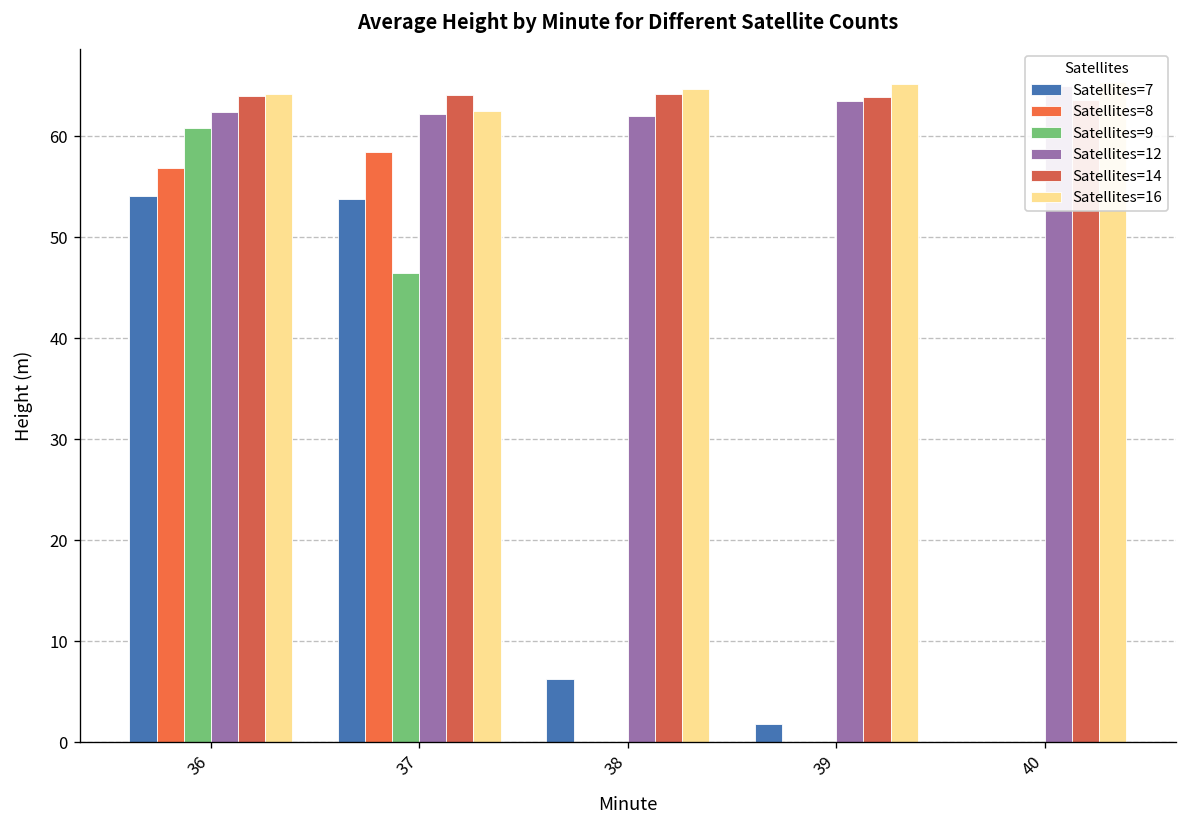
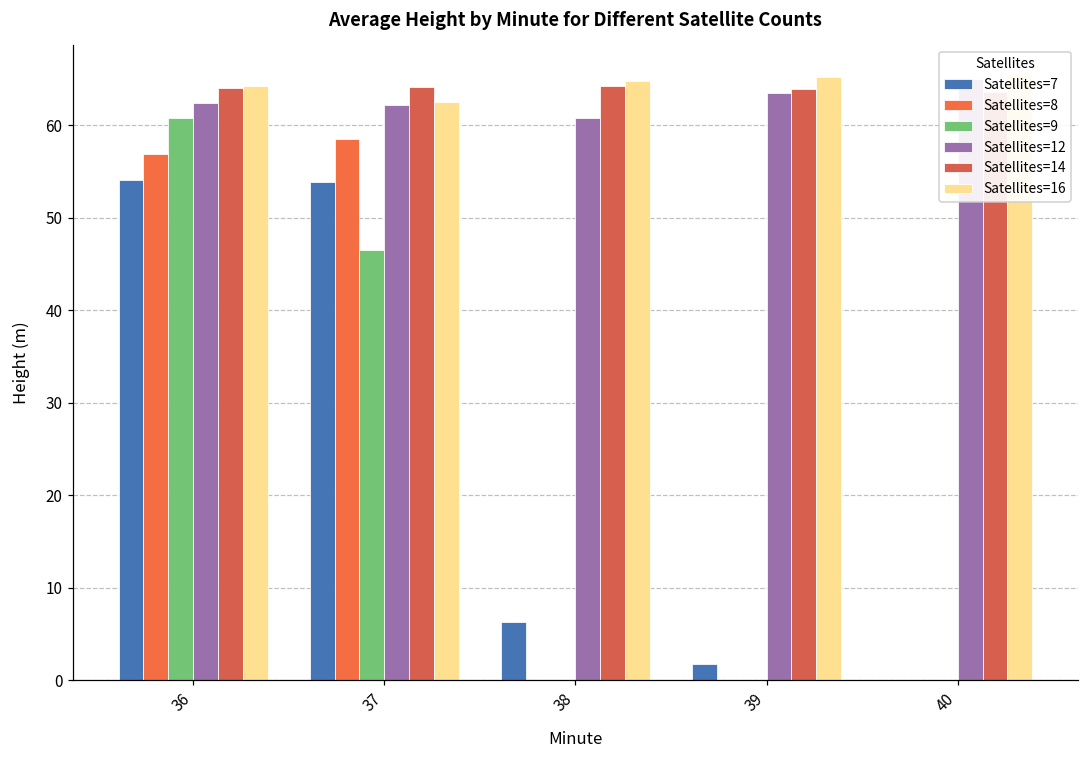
  {
    "Satellites=7": {
      "36": 54,
      "37": 54,
      "38": 6,
      "39": 2,
      "40": 0
    },
    "Satellites=9": {
      "36": 61,
      "37": 47,
      "38": 0,
      "39": 0,
      "40": 0
    },
    "Satellites=12": {
      "36": 62,
      "37": 62,
-     "38": 62,
+     "38": 61,
      "39": 64
    },
    "Satellites=16": {
      "36": 64,
      "37": 63,
      "38": 65,
      "39": 65
    }
  }
